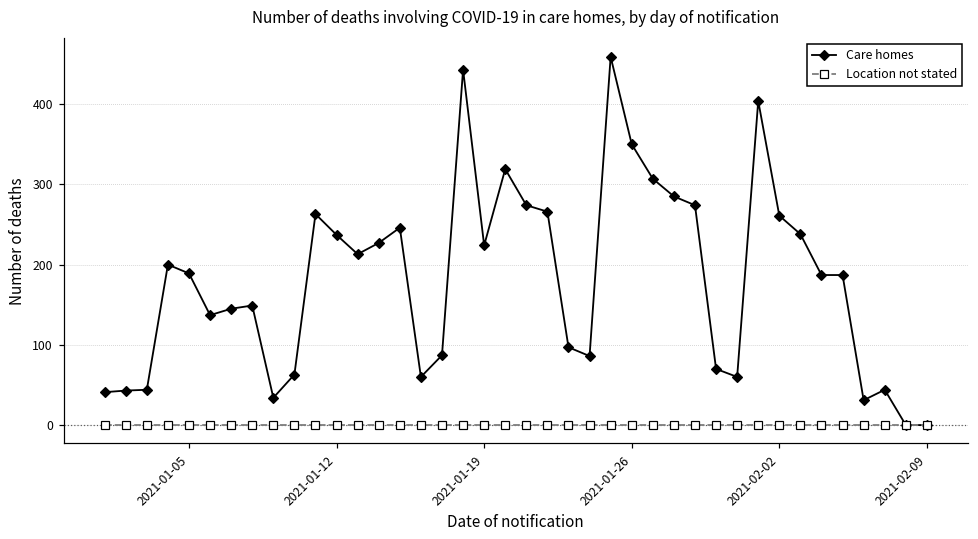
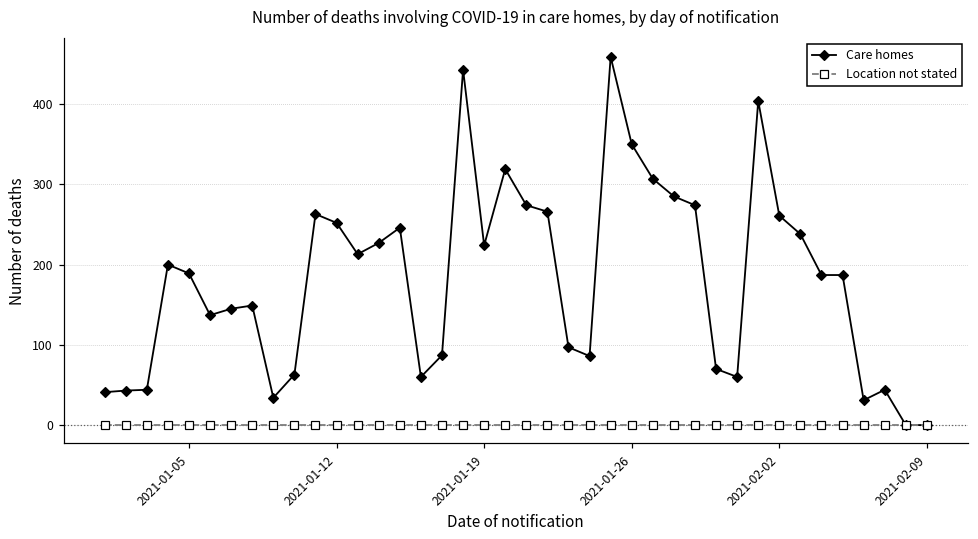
  {
    "Care homes": {
      "2021-01-05": 190,
-     "2021-01-12": 240,
+     "2021-01-12": 250,
      "2021-01-19": 220,
      "2021-01-26": 350,
      "2021-02-02": 260
    },
    "Location not stated": {
      "2021-01-05": 0,
      "2021-01-12": 0,
      "2021-01-19": 0,
      "2021-01-26": 0,
      "2021-02-02": 0
    }
  }
